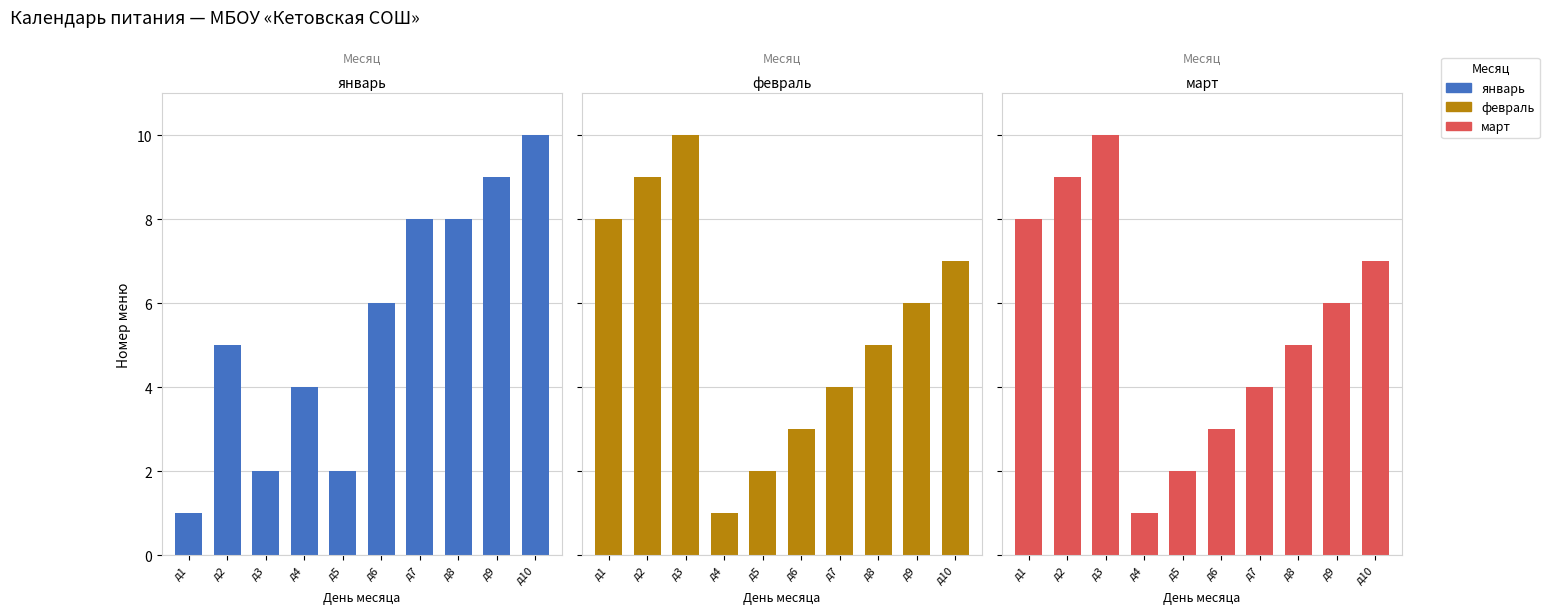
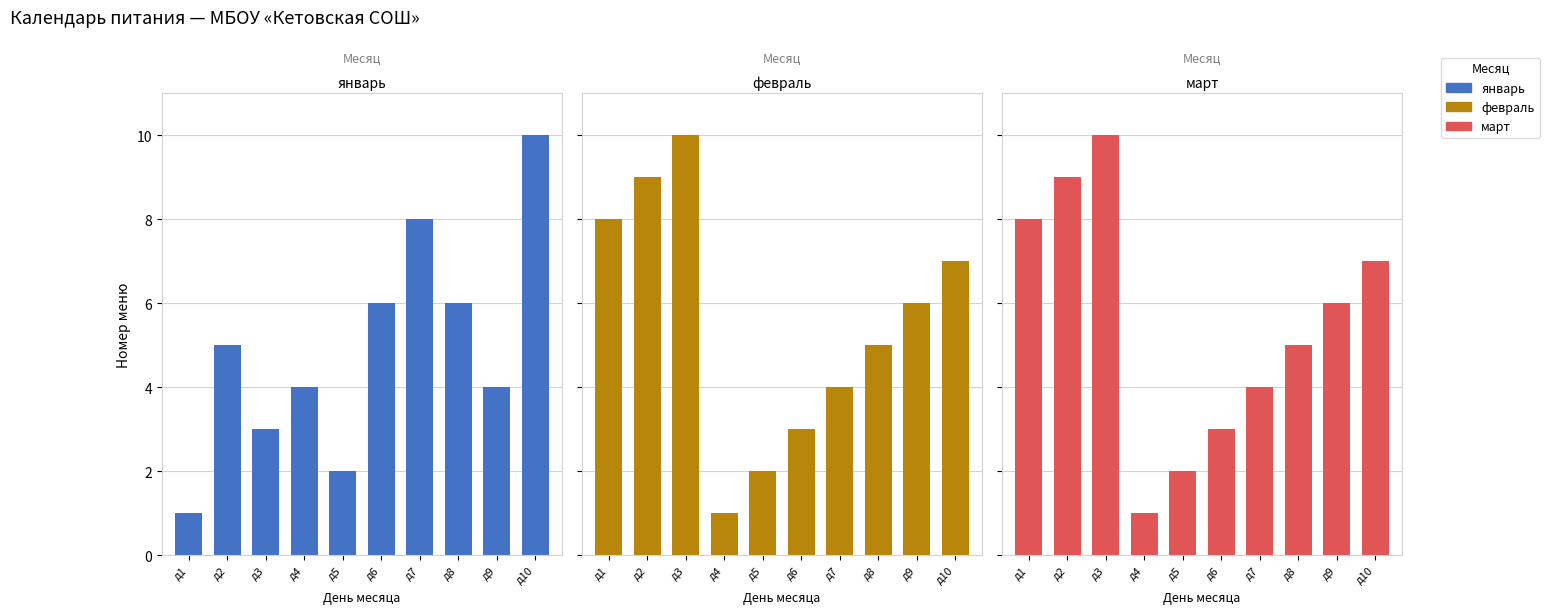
  {
    "январь": {
      "д1": 1,
      "д2": 5,
-     "д3": 2,
+     "д3": 3,
      "д4": 4,
      "д5": 2,
      "д6": 6,
      "д7": 8,
-     "д8": 8,
-     "д9": 9,
+     "д8": 6,
+     "д9": 4,
      "д10": 10
    }
  }
